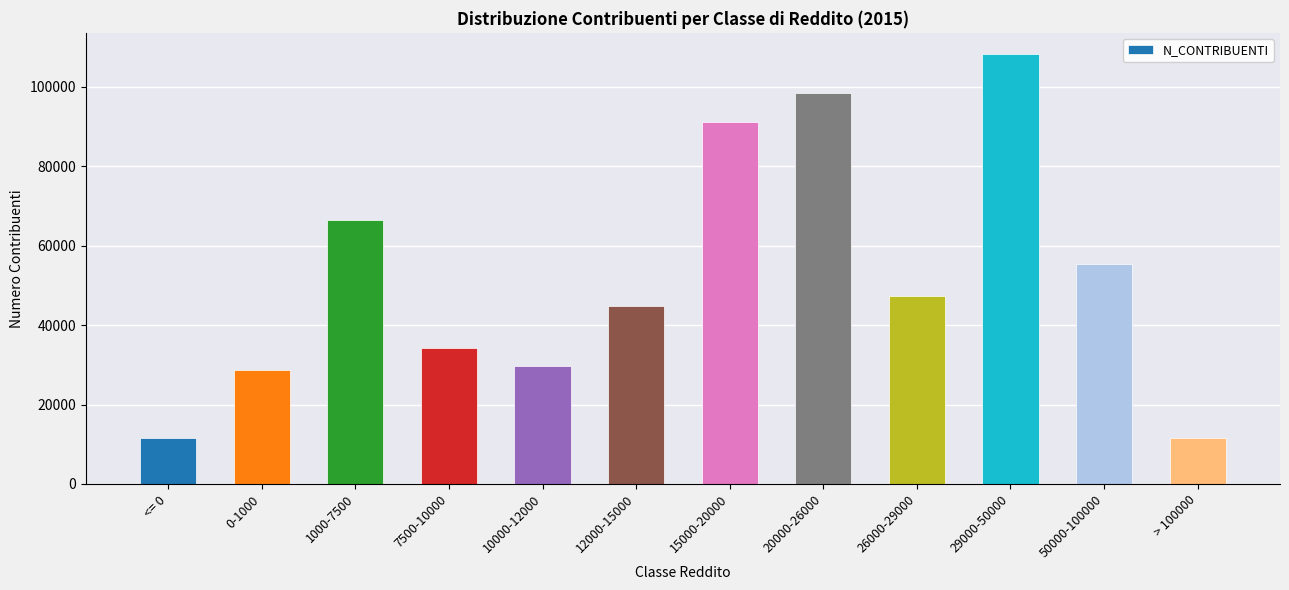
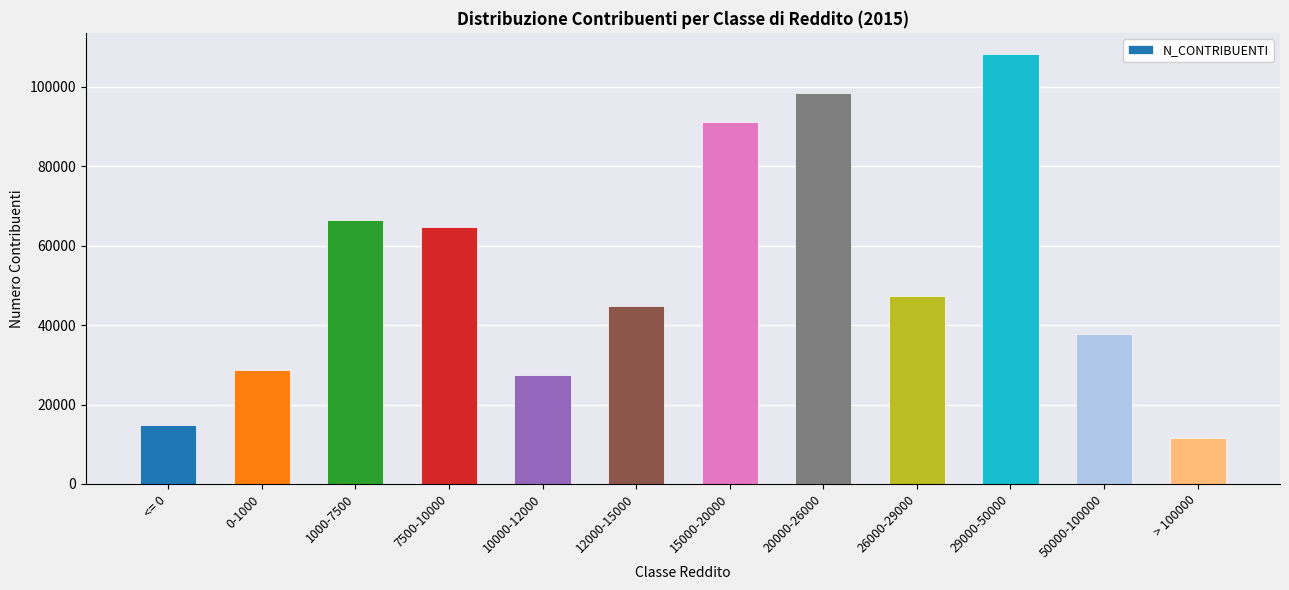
  {
-   "<= 0": 11000,
+   "<= 0": 15000,
    "0-1000": 29000,
    "1000-7500": 66000,
-   "7500-10000": 34000,
-   "10000-12000": 30000,
+   "7500-10000": 65000,
+   "10000-12000": 27000,
    "12000-15000": 45000,
    "15000-20000": 91000,
    "20000-26000": 99000,
    "26000-29000": 47000,
    "29000-50000": 108000,
-   "50000-100000": 55000,
+   "50000-100000": 38000,
    "> 100000": 11000
  }
